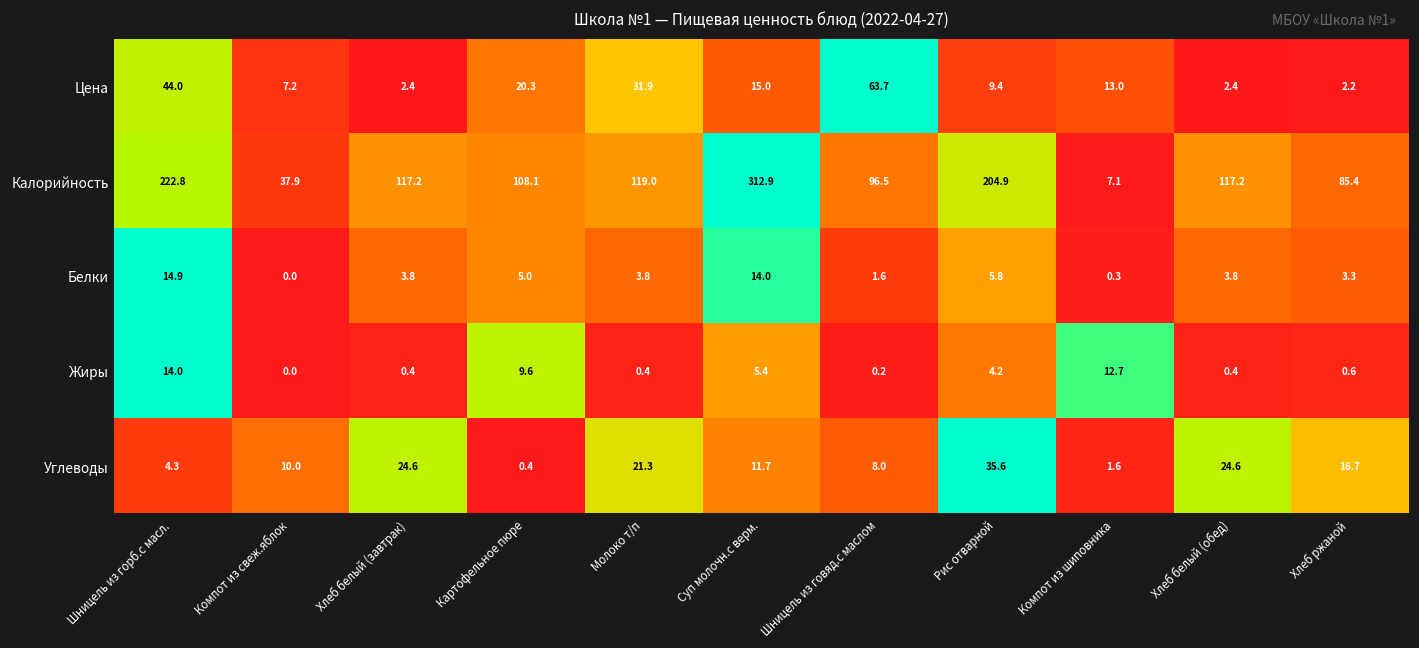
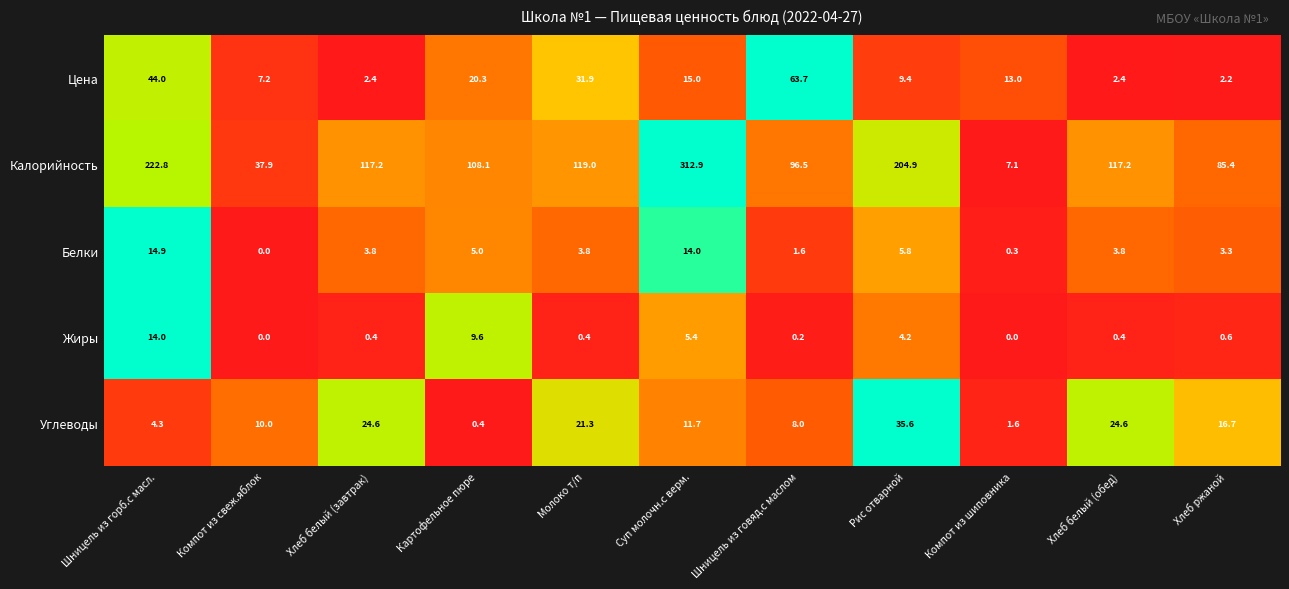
  {
    "Цена": {
      "Шницель из горб.с масл.": 44.0,
      "Компот из свеж.яблок": 7.2,
      "Хлеб белый (завтрак)": 2.4,
      "Картофельное пюре": 20.3,
      "Молоко т/п": 31.9,
      "Суп молочн.с верм.": 15.0,
      "Шницель из говяд.с маслом": 63.7,
      "Рис отварной": 9.4,
      "Компот из шиповника": 13.0,
      "Хлеб белый (обед)": 2.4,
      "Хлеб ржаной": 2.2
    },
    "Калорийность": {
      "Шницель из горб.с масл.": 222.8,
      "Компот из свеж.яблок": 37.9,
      "Хлеб белый (завтрак)": 117.2,
      "Картофельное пюре": 108.1,
      "Молоко т/п": 119.0,
      "Суп молочн.с верм.": 312.9,
      "Шницель из говяд.с маслом": 96.5,
      "Рис отварной": 204.9,
      "Компот из шиповника": 7.1,
      "Хлеб белый (обед)": 117.2,
      "Хлеб ржаной": 85.4
    },
    "Белки": {
      "Шницель из горб.с масл.": 14.9,
      "Компот из свеж.яблок": 0.0,
      "Хлеб белый (завтрак)": 3.8,
      "Картофельное пюре": 5.0,
      "Молоко т/п": 3.8,
      "Суп молочн.с верм.": 14.0,
      "Шницель из говяд.с маслом": 1.6,
      "Рис отварной": 5.8,
      "Компот из шиповника": 0.3,
      "Хлеб белый (обед)": 3.8,
      "Хлеб ржаной": 3.3
    },
    "Жиры": {
      "Шницель из горб.с масл.": 14.0,
      "Компот из свеж.яблок": 0.0,
      "Хлеб белый (завтрак)": 0.4,
      "Картофельное пюре": 9.6,
      "Молоко т/п": 0.4,
      "Суп молочн.с верм.": 5.4,
      "Шницель из говяд.с маслом": 0.2,
      "Рис отварной": 4.2,
-     "Компот из шиповника": 12.7,
+     "Компот из шиповника": 0.0,
      "Хлеб белый (обед)": 0.4,
      "Хлеб ржаной": 0.6
    },
    "Углеводы": {
      "Шницель из горб.с масл.": 4.3,
      "Компот из свеж.яблок": 10.0,
      "Хлеб белый (завтрак)": 24.6,
      "Картофельное пюре": 0.4,
      "Молоко т/п": 21.3,
      "Суп молочн.с верм.": 11.7,
      "Шницель из говяд.с маслом": 8.0,
      "Рис отварной": 35.6,
      "Компот из шиповника": 1.6,
      "Хлеб белый (обед)": 24.6,
      "Хлеб ржаной": 16.7
    }
  }
